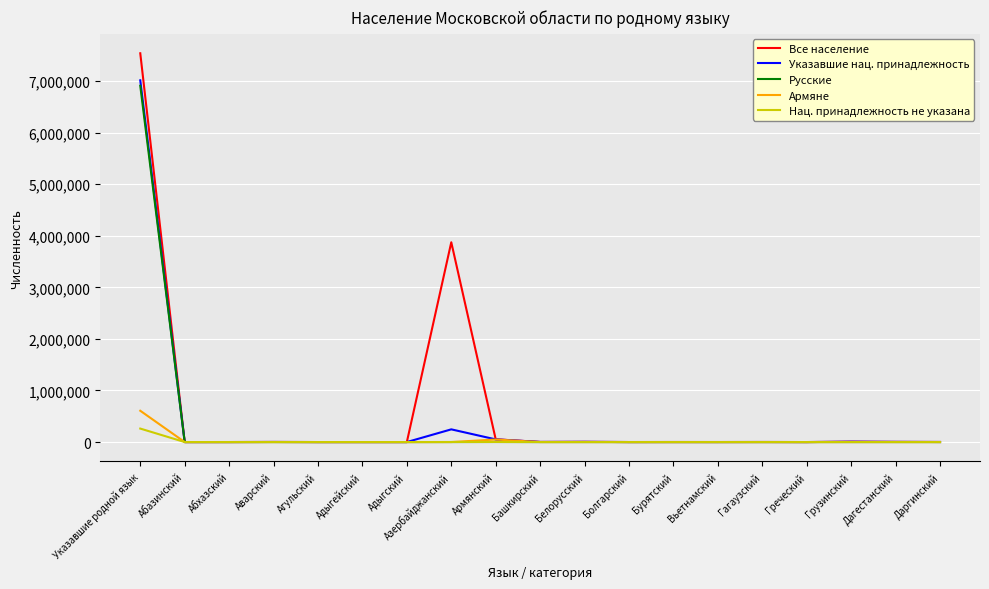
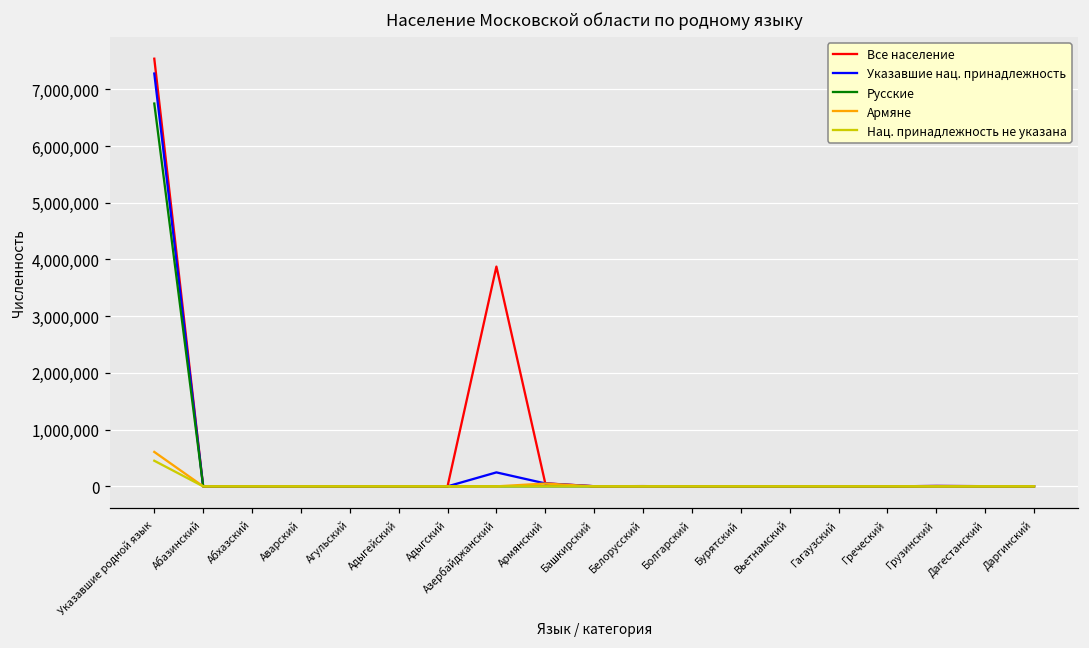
  {
    "Все население": {
      "Указавшие родной язык": "7,500,000",
      "Азербайджанский": "3,900,000"
    },
    "Указавшие нац. принадлежность": {
-     "Указавшие родной язык": "7,000,000",
+     "Указавшие родной язык": "7,300,000",
      "Азербайджанский": "200,000"
    },
    "Русские": {
-     "Указавшие родной язык": "6,900,000"
+     "Указавшие родной язык": "6,700,000"
    },
    "Армяне": {
      "Указавшие родной язык": "600,000"
    },
    "Нац. принадлежность не указана": {
-     "Указавшие родной язык": "300,000"
+     "Указавшие родной язык": "500,000"
    }
  }
